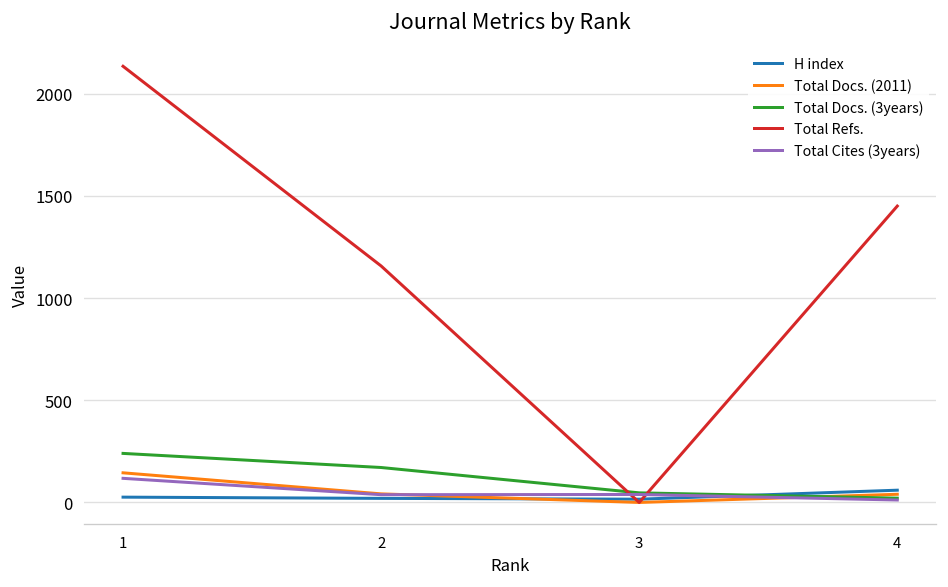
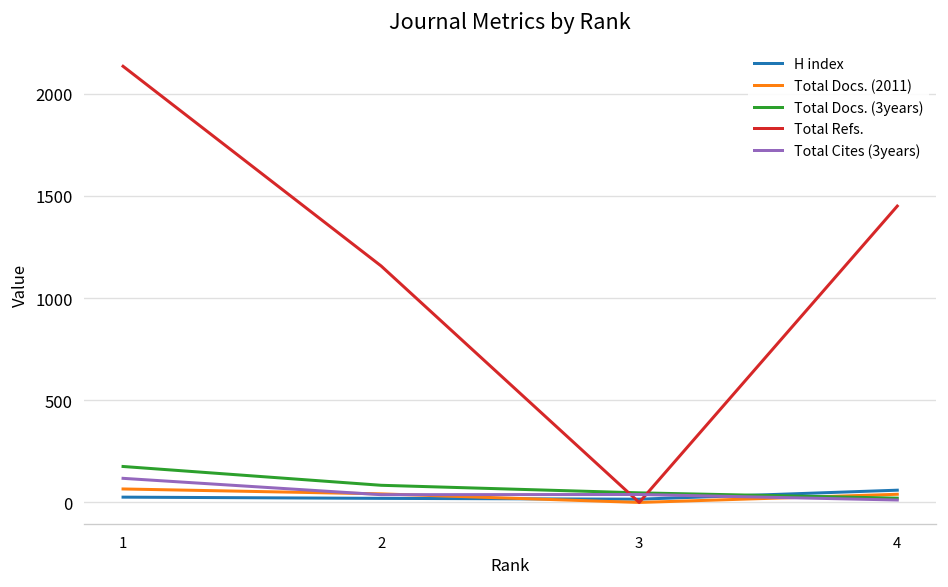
  {
    "H index": {
      "1": 30,
      "2": 20,
      "3": 20,
      "4": 60
    },
    "Total Docs. (2011)": {
-     "1": 150,
+     "1": 70,
      "4": 40
    },
    "Total Docs. (3years)": {
-     "1": 240,
-     "2": 170
+     "1": 180,
+     "2": 80
    },
    "Total Refs.": {
      "1": 2130,
      "2": 1160,
      "4": 1450
    },
    "Total Cites (3years)": {
      "1": 120
    }
  }
